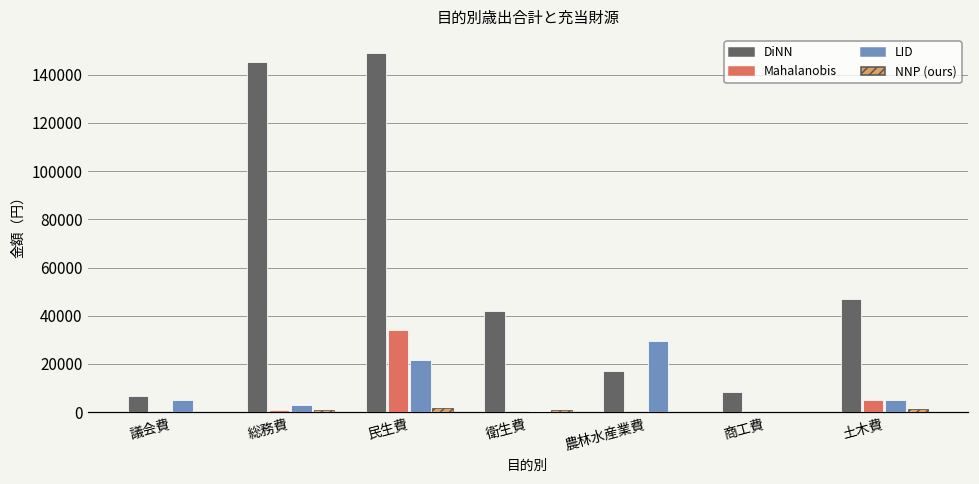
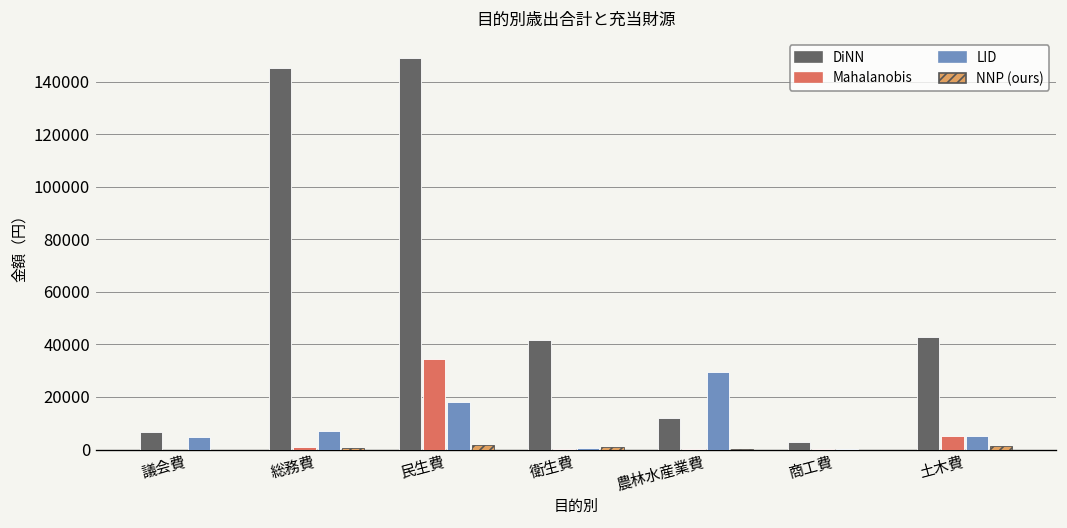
  {
    "DiNN": {
      "議会費": 7000,
      "総務費": 145000,
      "民生費": 149000,
      "衛生費": 42000,
-     "農林水産業費": 17000,
-     "商工費": 9000,
-     "土木費": 47000
+     "農林水産業費": 12000,
+     "商工費": 3000,
+     "土木費": 43000
    },
    "LID": {
      "議会費": 5000,
-     "総務費": 3000,
-     "民生費": 22000,
+     "総務費": 7000,
+     "民生費": 18000,
      "農林水産業費": 30000,
      "土木費": 5000
    }
  }
